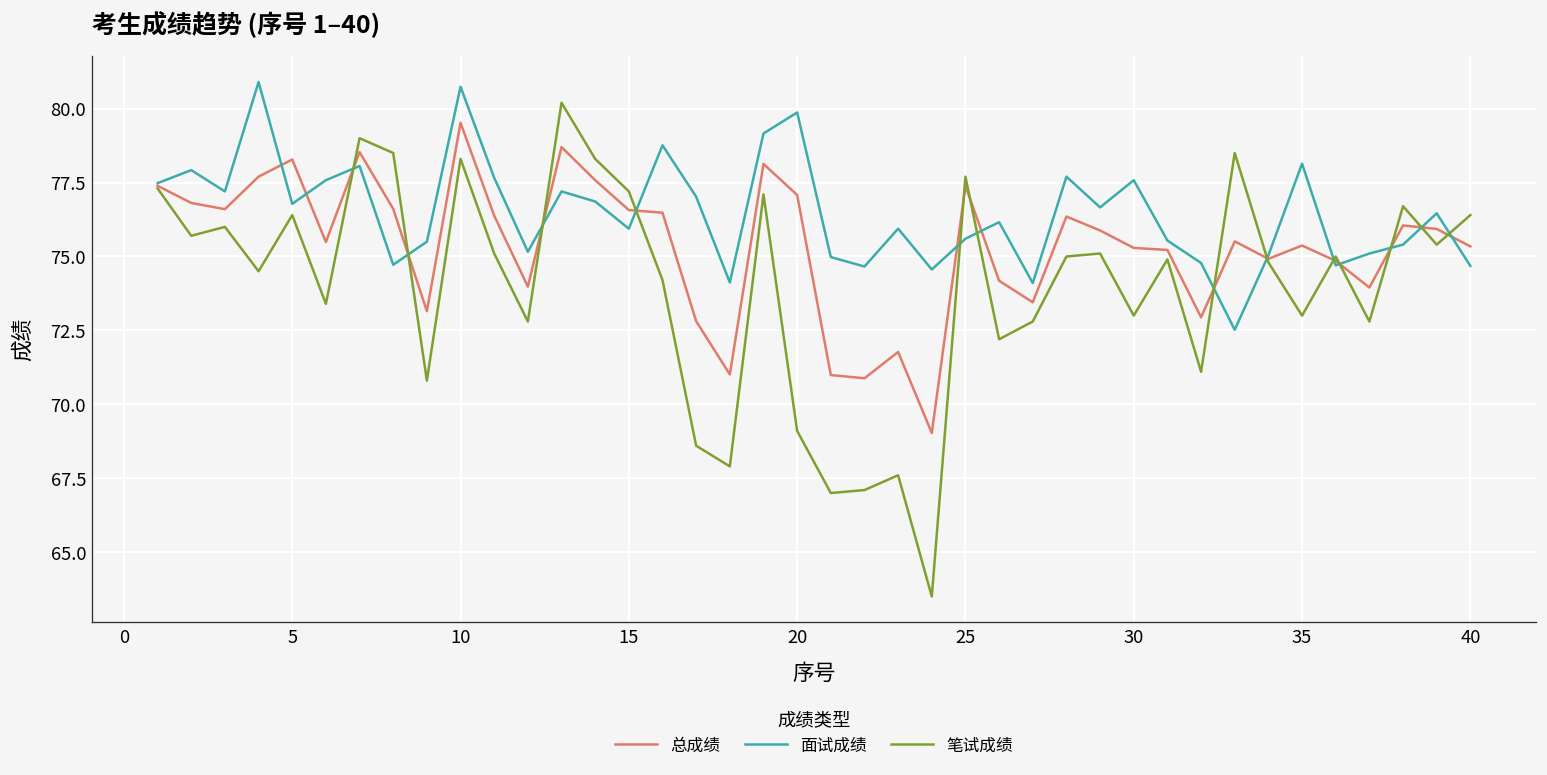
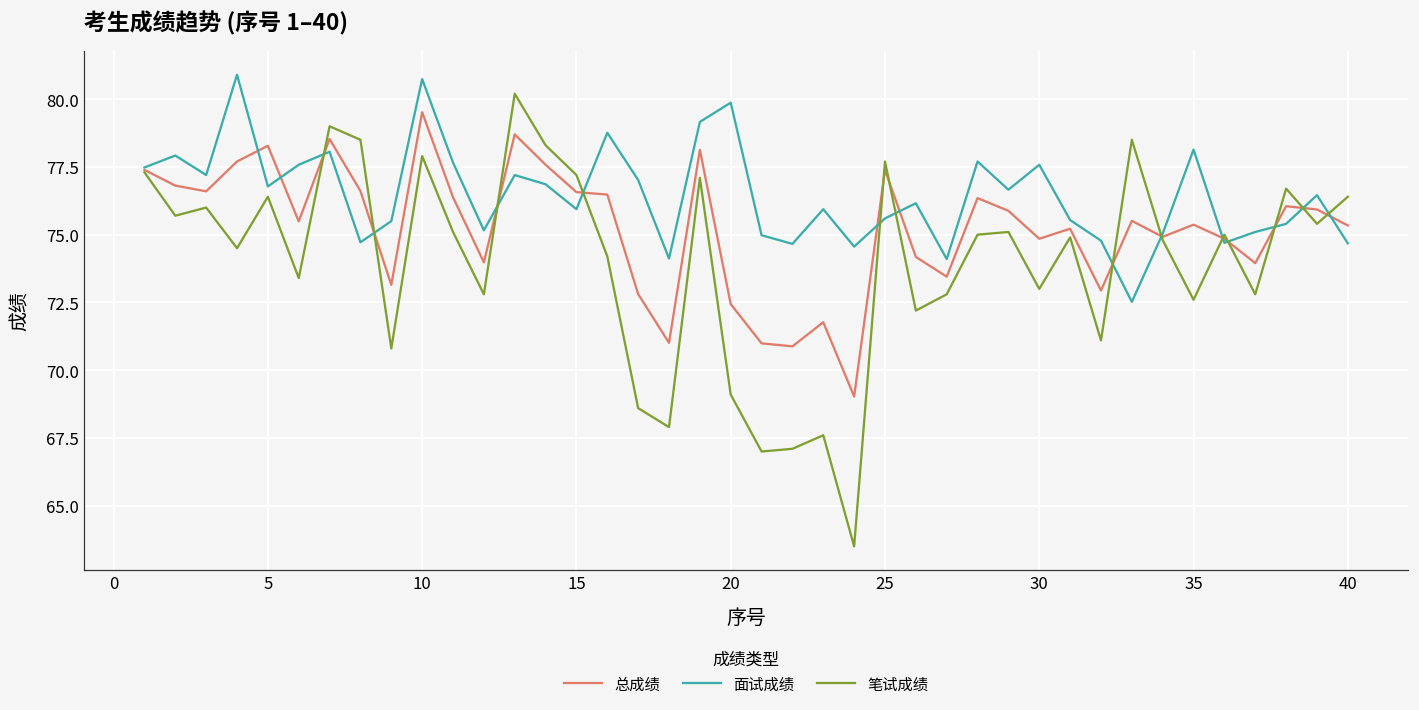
  {
    "总成绩": {
      "5": 78.3,
      "10": 79.5,
      "15": 76.6,
-     "20": 77.1,
+     "20": 72.4,
      "25": 77.4,
-     "30": 75.3,
+     "30": 74.9,
      "35": 75.4,
      "40": 75.3
    },
    "面试成绩": {
      "5": 76.8,
      "10": 80.7,
      "15": 75.9,
      "20": 79.9,
      "25": 75.6,
      "30": 77.6,
      "35": 78.1,
      "40": 74.7
    },
    "笔试成绩": {
      "5": 76.4,
-     "10": 78.3,
+     "10": 77.9,
      "15": 77.2,
      "20": 69.1,
      "25": 77.7,
      "30": 73.0,
-     "35": 73.0,
+     "35": 72.6,
      "40": 76.4
    }
  }
